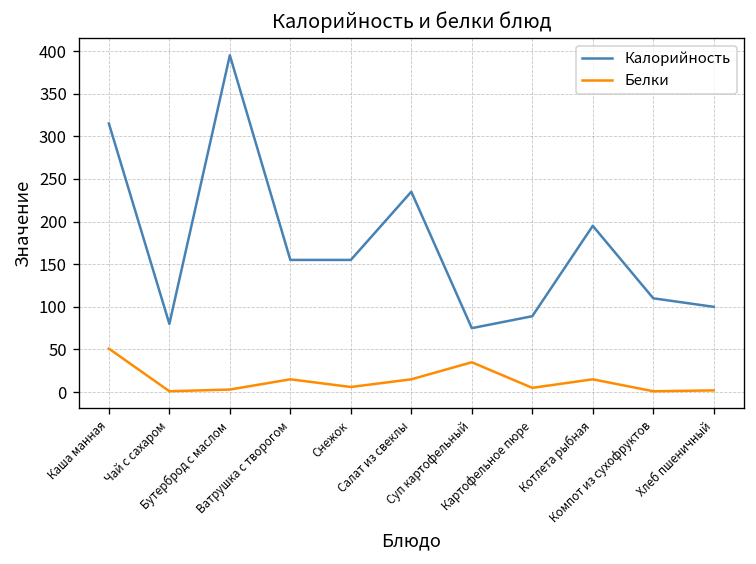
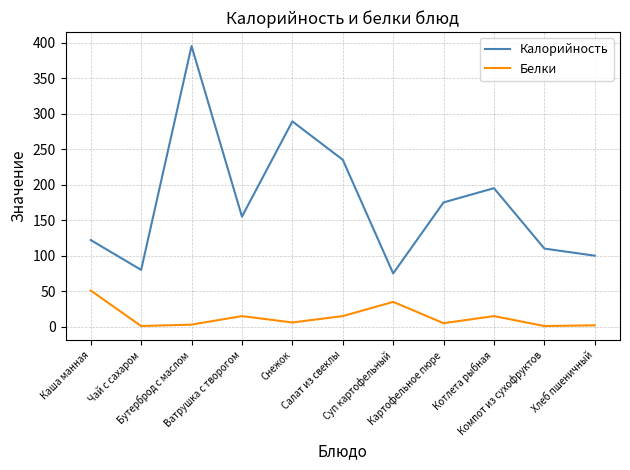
  {
    "Калорийность": {
-     "Каша манная": 320,
+     "Каша манная": 120,
      "Чай с сахаром": 80,
      "Бутерброд с маслом": 400,
      "Ватрушка с творогом": 160,
-     "Снежок": 160,
+     "Снежок": 290,
      "Салат из свеклы": 240,
      "Суп картофельный": 80,
-     "Картофельное пюре": 90,
+     "Картофельное пюре": 180,
      "Котлета рыбная": 200,
      "Компот из сухофруктов": 110,
      "Хлеб пшеничный": 100
    },
    "Белки": {
      "Каша манная": 50,
      "Чай с сахаром": 0,
      "Бутерброд с маслом": 0,
      "Ватрушка с творогом": 20,
      "Снежок": 10,
      "Салат из свеклы": 20,
      "Суп картофельный": 40,
      "Картофельное пюре": 10,
      "Котлета рыбная": 20,
      "Компот из сухофруктов": 0,
      "Хлеб пшеничный": 0
    }
  }
